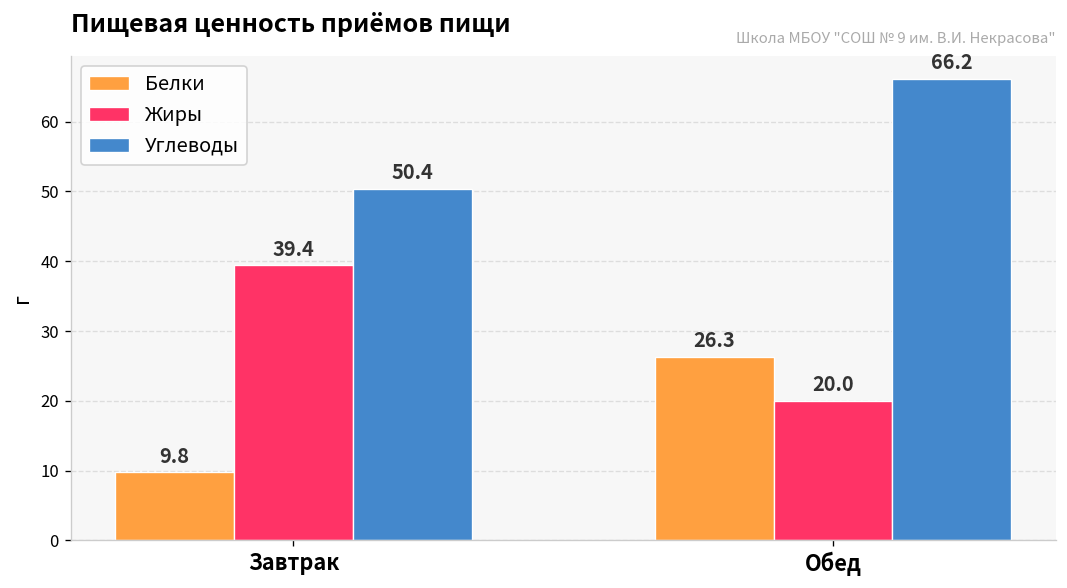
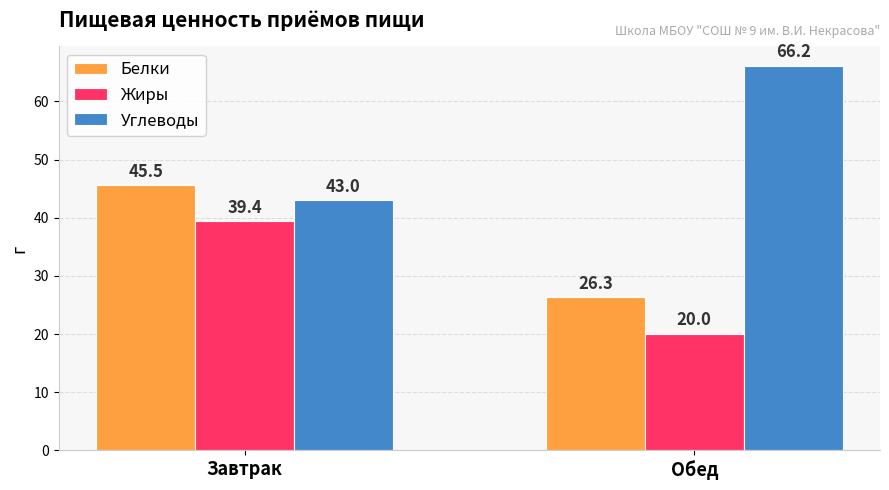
  {
    "Белки": {
-     "Завтрак": 9.8,
+     "Завтрак": 45.5,
      "Обед": 26.3
    },
    "Жиры": {
      "Завтрак": 39.4,
      "Обед": 20.0
    },
    "Углеводы": {
-     "Завтрак": 50.4,
+     "Завтрак": 43.0,
      "Обед": 66.2
    }
  }
